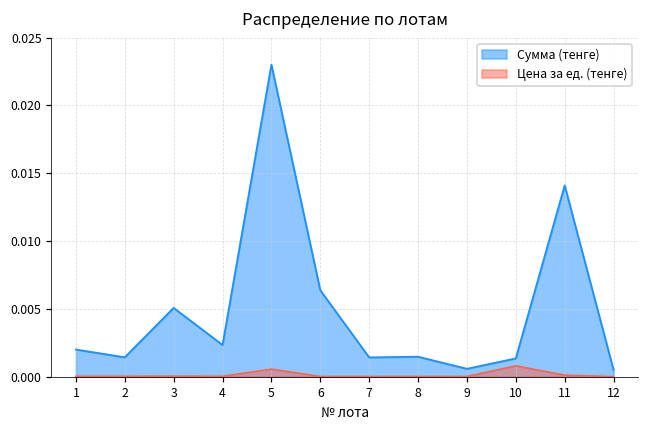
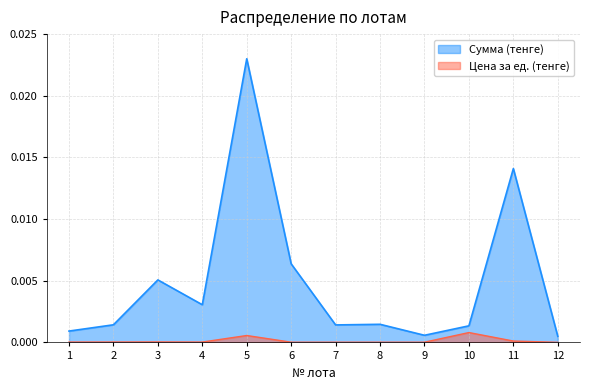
  {
    "Сумма (тенге)": {
-     "1": 0.0020,
+     "1": 0.0009,
      "2": 0.0014,
      "3": 0.0051,
-     "4": 0.0023,
+     "4": 0.0031,
      "5": 0.0230,
      "6": 0.0064,
      "7": 0.0014,
      "8": 0.0015,
      "9": 0.0006,
      "10": 0.0013,
      "11": 0.0141,
      "12": 0.0005
    },
    "Цена за ед. (тенге)": {
      "1": 0.0000,
      "2": 0.0000,
      "3": 0.0000,
      "4": 0.0000,
      "5": 0.0006,
      "6": 0.0000,
      "7": 0.0000,
      "8": 0.0000,
      "9": 0.0000,
      "10": 0.0008,
      "11": 0.0001,
      "12": 0.0000
    }
  }
